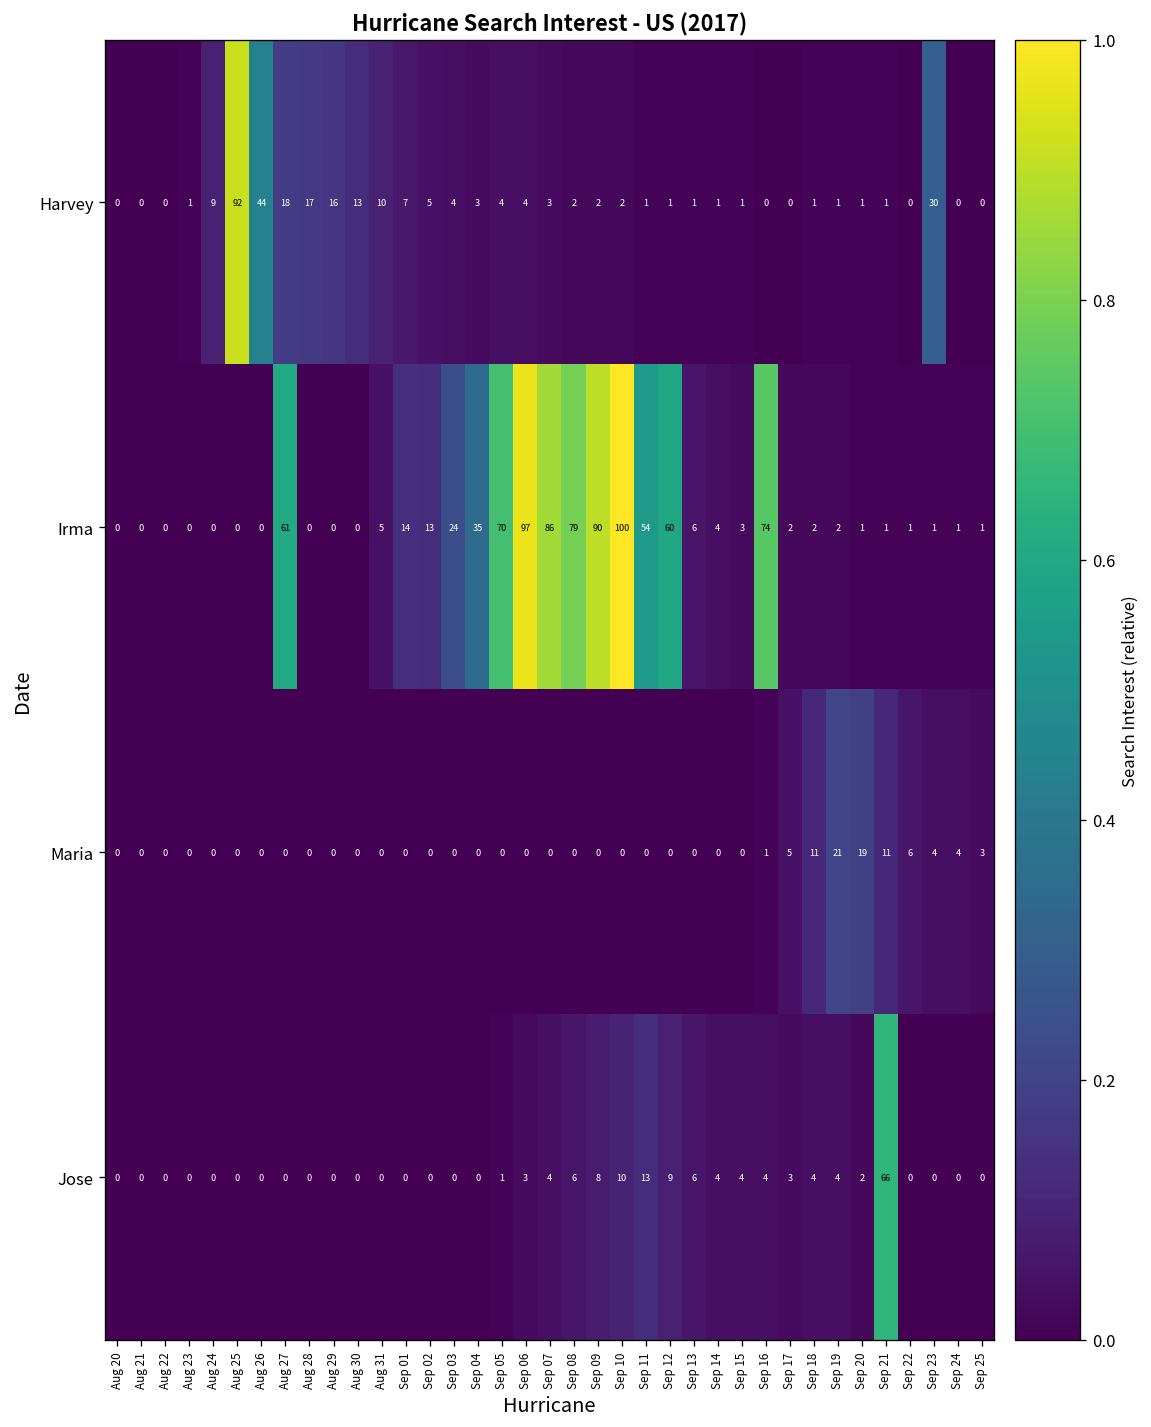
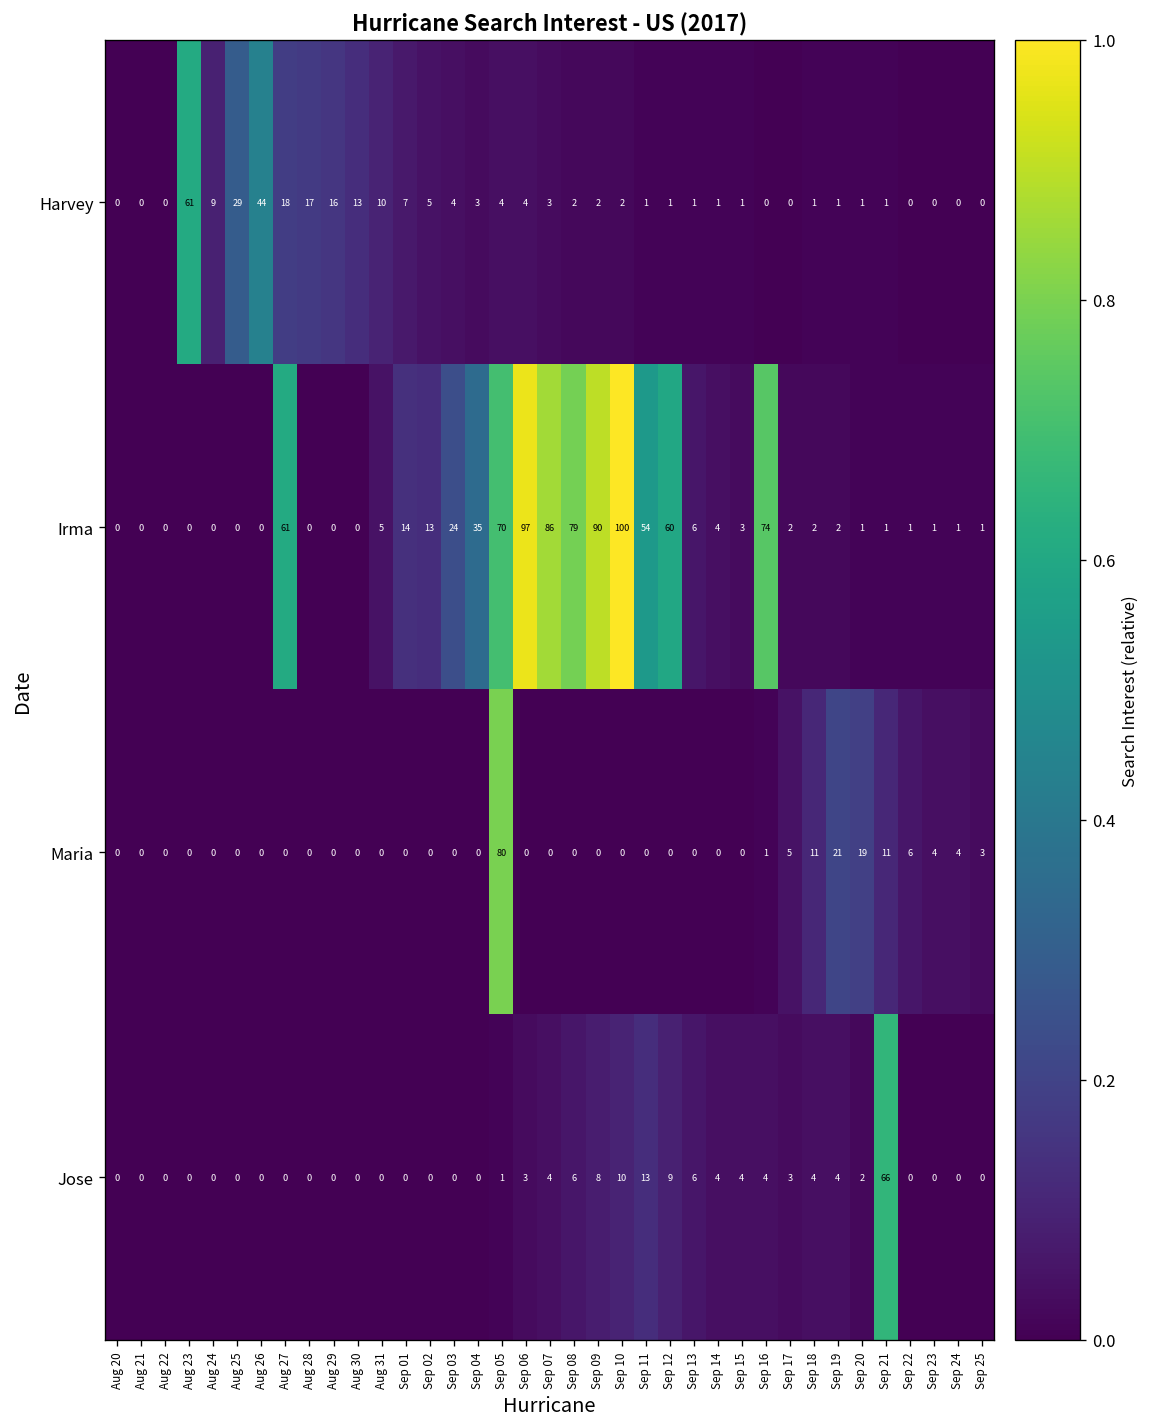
  {
    "Harvey": {
      "Aug 20": 0,
      "Aug 21": 0,
      "Aug 22": 0,
-     "Aug 23": 1,
+     "Aug 23": 61,
      "Aug 24": 9,
-     "Aug 25": 92,
+     "Aug 25": 29,
      "Aug 26": 44,
      "Aug 27": 18,
      "Aug 28": 17,
      "Aug 29": 16,
      "Aug 30": 13,
      "Aug 31": 10,
      "Sep 01": 7,
      "Sep 02": 5,
      "Sep 03": 4,
      "Sep 04": 3,
      "Sep 05": 4,
      "Sep 06": 4,
      "Sep 07": 3,
      "Sep 08": 2,
      "Sep 09": 2,
      "Sep 10": 2,
      "Sep 11": 1,
      "Sep 12": 1,
      "Sep 13": 1,
      "Sep 14": 1,
      "Sep 15": 1,
      "Sep 16": 0,
      "Sep 17": 0,
      "Sep 18": 1,
      "Sep 19": 1,
      "Sep 20": 1,
      "Sep 21": 1,
      "Sep 22": 0,
-     "Sep 23": 30,
+     "Sep 23": 0,
      "Sep 24": 0,
      "Sep 25": 0
    },
    "Irma": {
      "Aug 20": 0,
      "Aug 21": 0,
      "Aug 22": 0,
      "Aug 23": 0,
      "Aug 24": 0,
      "Aug 25": 0,
      "Aug 26": 0,
      "Aug 27": 61,
      "Aug 28": 0,
      "Aug 29": 0,
      "Aug 30": 0,
      "Aug 31": 5,
      "Sep 01": 14,
      "Sep 02": 13,
      "Sep 03": 24,
      "Sep 04": 35,
      "Sep 05": 70,
      "Sep 06": 97,
      "Sep 07": 86,
      "Sep 08": 79,
      "Sep 09": 90,
      "Sep 10": 100,
      "Sep 11": 54,
      "Sep 12": 60,
      "Sep 13": 6,
      "Sep 14": 4,
      "Sep 15": 3,
      "Sep 16": 74,
      "Sep 17": 2,
      "Sep 18": 2,
      "Sep 19": 2,
      "Sep 20": 1,
      "Sep 21": 1,
      "Sep 22": 1,
      "Sep 23": 1,
      "Sep 24": 1,
      "Sep 25": 1
    },
    "Maria": {
      "Aug 20": 0,
      "Aug 21": 0,
      "Aug 22": 0,
      "Aug 23": 0,
      "Aug 24": 0,
      "Aug 25": 0,
      "Aug 26": 0,
      "Aug 27": 0,
      "Aug 28": 0,
      "Aug 29": 0,
      "Aug 30": 0,
      "Aug 31": 0,
      "Sep 01": 0,
      "Sep 02": 0,
      "Sep 03": 0,
      "Sep 04": 0,
-     "Sep 05": 0,
+     "Sep 05": 80,
      "Sep 06": 0,
      "Sep 07": 0,
      "Sep 08": 0,
      "Sep 09": 0,
      "Sep 10": 0,
      "Sep 11": 0,
      "Sep 12": 0,
      "Sep 13": 0,
      "Sep 14": 0,
      "Sep 15": 0,
      "Sep 16": 1,
      "Sep 17": 5,
      "Sep 18": 11,
      "Sep 19": 21,
      "Sep 20": 19,
      "Sep 21": 11,
      "Sep 22": 6,
      "Sep 23": 4,
      "Sep 24": 4,
      "Sep 25": 3
    },
    "Jose": {
      "Aug 20": 0,
      "Aug 21": 0,
      "Aug 22": 0,
      "Aug 23": 0,
      "Aug 24": 0,
      "Aug 25": 0,
      "Aug 26": 0,
      "Aug 27": 0,
      "Aug 28": 0,
      "Aug 29": 0,
      "Aug 30": 0,
      "Aug 31": 0,
      "Sep 01": 0,
      "Sep 02": 0,
      "Sep 03": 0,
      "Sep 04": 0,
      "Sep 05": 1,
      "Sep 06": 3,
      "Sep 07": 4,
      "Sep 08": 6,
      "Sep 09": 8,
      "Sep 10": 10,
      "Sep 11": 13,
      "Sep 12": 9,
      "Sep 13": 6,
      "Sep 14": 4,
      "Sep 15": 4,
      "Sep 16": 4,
      "Sep 17": 3,
      "Sep 18": 4,
      "Sep 19": 4,
      "Sep 20": 2,
      "Sep 21": 66,
      "Sep 22": 0,
      "Sep 23": 0,
      "Sep 24": 0,
      "Sep 25": 0
    }
  }
